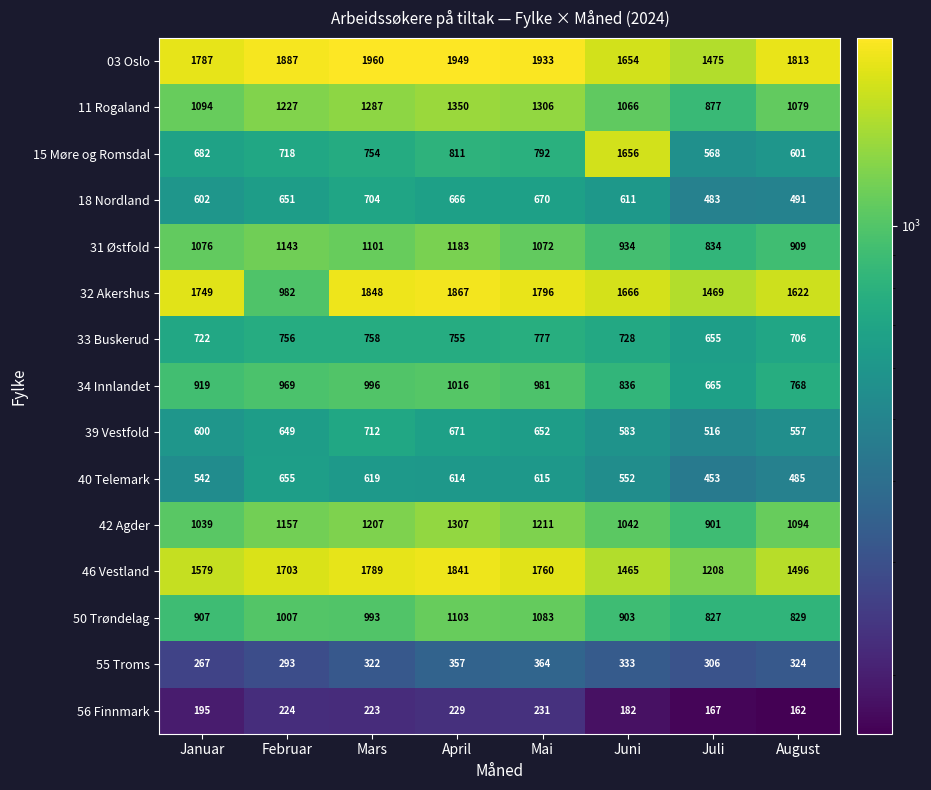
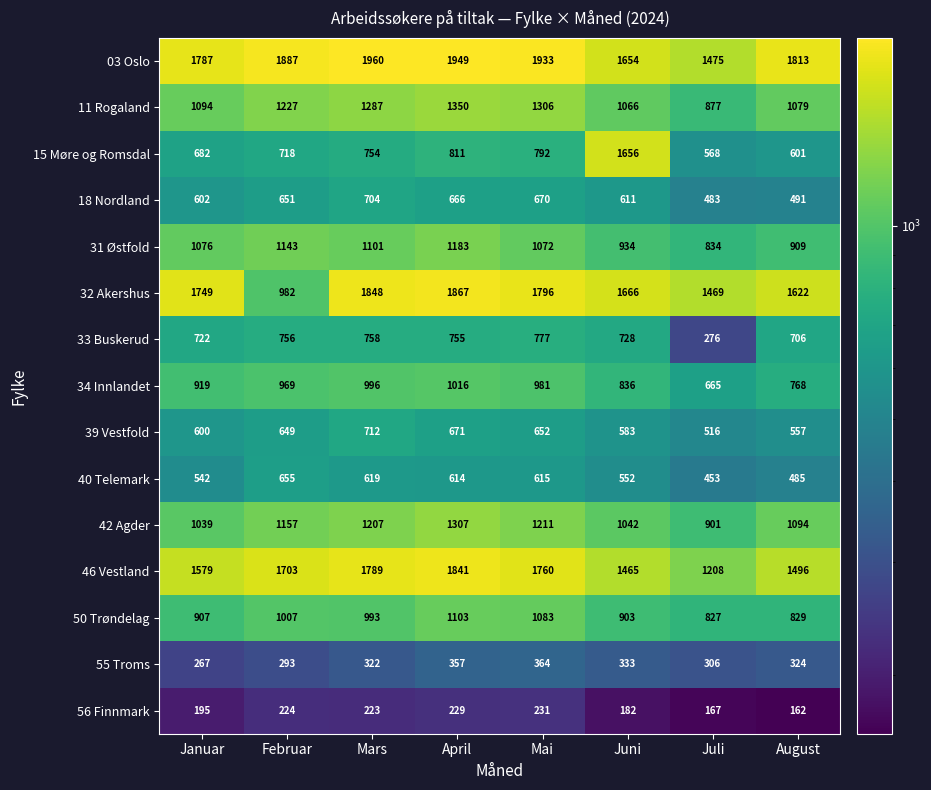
  {
    "03 Oslo": {
      "Januar": 1787,
      "Februar": 1887,
      "Mars": 1960,
      "April": 1949,
      "Mai": 1933,
      "Juni": 1654,
      "Juli": 1475,
      "August": 1813
    },
    "11 Rogaland": {
      "Januar": 1094,
      "Februar": 1227,
      "Mars": 1287,
      "April": 1350,
      "Mai": 1306,
      "Juni": 1066,
      "Juli": 877,
      "August": 1079
    },
    "15 Møre og Romsdal": {
      "Januar": 682,
      "Februar": 718,
      "Mars": 754,
      "April": 811,
      "Mai": 792,
      "Juni": 1656,
      "Juli": 568,
      "August": 601
    },
    "18 Nordland": {
      "Januar": 602,
      "Februar": 651,
      "Mars": 704,
      "April": 666,
      "Mai": 670,
      "Juni": 611,
      "Juli": 483,
      "August": 491
    },
    "31 Østfold": {
      "Januar": 1076,
      "Februar": 1143,
      "Mars": 1101,
      "April": 1183,
      "Mai": 1072,
      "Juni": 934,
      "Juli": 834,
      "August": 909
    },
    "32 Akershus": {
      "Januar": 1749,
      "Februar": 982,
      "Mars": 1848,
      "April": 1867,
      "Mai": 1796,
      "Juni": 1666,
      "Juli": 1469,
      "August": 1622
    },
    "33 Buskerud": {
      "Januar": 722,
      "Februar": 756,
      "Mars": 758,
      "April": 755,
      "Mai": 777,
      "Juni": 728,
-     "Juli": 655,
+     "Juli": 276,
      "August": 706
    },
    "34 Innlandet": {
      "Januar": 919,
      "Februar": 969,
      "Mars": 996,
      "April": 1016,
      "Mai": 981,
      "Juni": 836,
      "Juli": 665,
      "August": 768
    },
    "39 Vestfold": {
      "Januar": 600,
      "Februar": 649,
      "Mars": 712,
      "April": 671,
      "Mai": 652,
      "Juni": 583,
      "Juli": 516,
      "August": 557
    },
    "40 Telemark": {
      "Januar": 542,
      "Februar": 655,
      "Mars": 619,
      "April": 614,
      "Mai": 615,
      "Juni": 552,
      "Juli": 453,
      "August": 485
    },
    "42 Agder": {
      "Januar": 1039,
      "Februar": 1157,
      "Mars": 1207,
      "April": 1307,
      "Mai": 1211,
      "Juni": 1042,
      "Juli": 901,
      "August": 1094
    },
    "46 Vestland": {
      "Januar": 1579,
      "Februar": 1703,
      "Mars": 1789,
      "April": 1841,
      "Mai": 1760,
      "Juni": 1465,
      "Juli": 1208,
      "August": 1496
    },
    "50 Trøndelag": {
      "Januar": 907,
      "Februar": 1007,
      "Mars": 993,
      "April": 1103,
      "Mai": 1083,
      "Juni": 903,
      "Juli": 827,
      "August": 829
    },
    "55 Troms": {
      "Januar": 267,
      "Februar": 293,
      "Mars": 322,
      "April": 357,
      "Mai": 364,
      "Juni": 333,
      "Juli": 306,
      "August": 324
    },
    "56 Finnmark": {
      "Januar": 195,
      "Februar": 224,
      "Mars": 223,
      "April": 229,
      "Mai": 231,
      "Juni": 182,
      "Juli": 167,
      "August": 162
    }
  }
